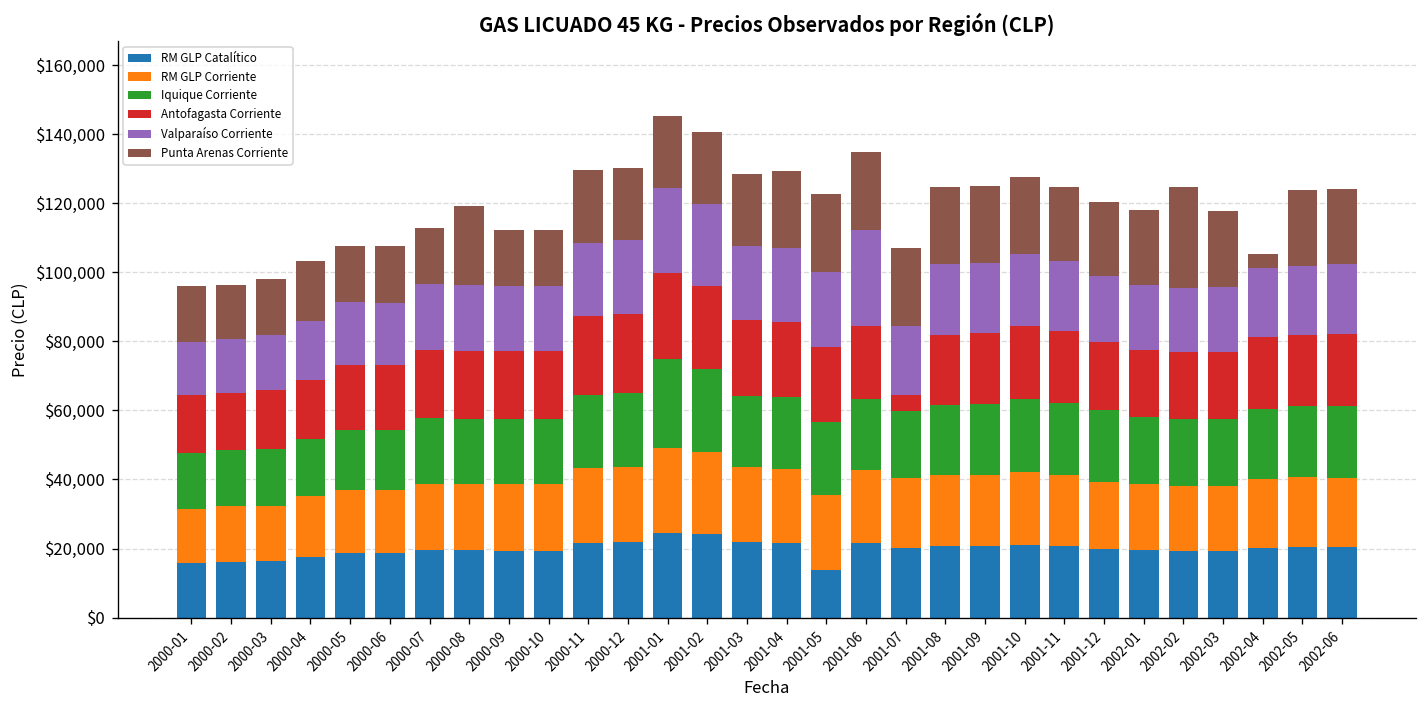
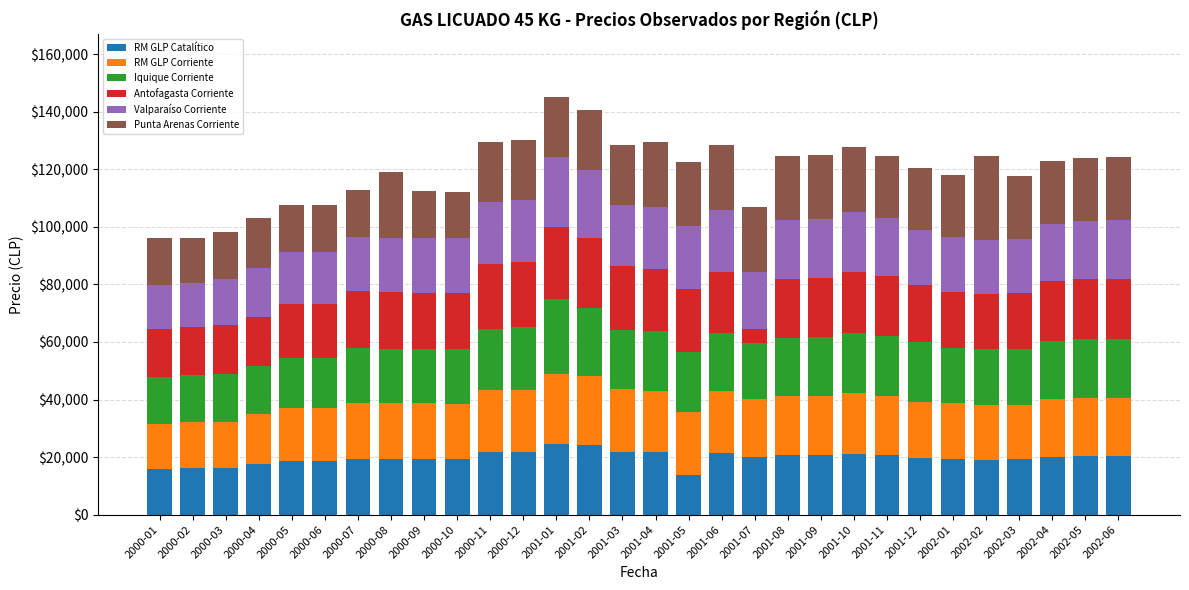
  {
    "RM GLP Catalítico": {
      "2000-01": "$16,000",
      "2000-02": "$16,000",
      "2000-03": "$16,000",
      "2000-04": "$18,000",
      "2000-05": "$19,000",
      "2000-06": "$19,000",
      "2000-07": "$20,000",
      "2000-08": "$19,000",
      "2000-09": "$19,000",
      "2000-10": "$19,000",
      "2000-11": "$22,000",
      "2000-12": "$22,000",
      "2001-01": "$25,000",
      "2001-02": "$24,000",
      "2001-03": "$22,000",
      "2001-04": "$22,000",
      "2001-05": "$14,000",
      "2001-06": "$22,000",
      "2001-07": "$20,000",
      "2001-08": "$21,000",
      "2001-09": "$21,000",
      "2001-10": "$21,000",
      "2001-11": "$21,000",
      "2001-12": "$20,000",
      "2002-01": "$19,000",
      "2002-02": "$19,000",
      "2002-03": "$19,000",
      "2002-04": "$20,000",
      "2002-05": "$20,000",
      "2002-06": "$20,000"
    },
    "RM GLP Corriente": {
      "2000-01": "$16,000",
      "2000-02": "$16,000",
      "2000-03": "$16,000",
      "2000-04": "$18,000",
      "2000-05": "$18,000",
      "2000-06": "$18,000",
      "2000-07": "$19,000",
      "2000-08": "$19,000",
      "2000-09": "$19,000",
      "2000-10": "$19,000",
      "2000-11": "$22,000",
      "2000-12": "$22,000",
      "2001-01": "$24,000",
      "2001-02": "$24,000",
      "2001-03": "$22,000",
      "2001-04": "$21,000",
      "2001-05": "$22,000",
      "2001-06": "$21,000",
      "2001-07": "$20,000",
      "2001-08": "$21,000",
      "2001-09": "$21,000",
      "2001-10": "$21,000",
      "2001-11": "$21,000",
      "2001-12": "$20,000",
      "2002-01": "$19,000",
      "2002-02": "$19,000",
      "2002-03": "$19,000",
      "2002-04": "$20,000",
      "2002-05": "$20,000",
      "2002-06": "$20,000"
    },
    "Iquique Corriente": {
      "2000-01": "$16,000",
      "2000-02": "$16,000",
      "2000-03": "$17,000",
      "2000-04": "$17,000",
      "2000-05": "$17,000",
      "2000-06": "$17,000",
      "2000-07": "$19,000",
      "2000-08": "$19,000",
      "2000-09": "$19,000",
      "2000-10": "$19,000",
      "2000-11": "$21,000",
      "2000-12": "$22,000",
      "2001-01": "$26,000",
      "2001-02": "$24,000",
      "2001-03": "$21,000",
      "2001-04": "$21,000",
      "2001-05": "$21,000",
      "2001-06": "$20,000",
      "2001-07": "$20,000",
      "2001-08": "$20,000",
      "2001-09": "$21,000",
      "2001-10": "$21,000",
      "2001-11": "$21,000",
      "2001-12": "$21,000",
      "2002-01": "$19,000",
      "2002-02": "$19,000",
      "2002-03": "$19,000",
      "2002-04": "$20,000",
      "2002-05": "$21,000",
      "2002-06": "$21,000"
    },
    "Antofagasta Corriente": {
      "2000-01": "$17,000",
      "2000-02": "$17,000",
      "2000-03": "$17,000",
      "2000-04": "$17,000",
      "2000-05": "$19,000",
      "2000-06": "$19,000",
      "2000-07": "$20,000",
      "2000-08": "$20,000",
      "2000-09": "$20,000",
      "2000-10": "$20,000",
      "2000-11": "$23,000",
      "2000-12": "$23,000",
      "2001-01": "$25,000",
      "2001-02": "$24,000",
      "2001-03": "$22,000",
      "2001-04": "$22,000",
      "2001-05": "$22,000",
      "2001-06": "$21,000",
      "2001-07": "$5,000",
      "2001-08": "$20,000",
      "2001-09": "$21,000",
      "2001-10": "$21,000",
      "2001-11": "$21,000",
      "2001-12": "$20,000",
      "2002-01": "$20,000",
      "2002-02": "$19,000",
      "2002-03": "$19,000",
      "2002-04": "$21,000",
      "2002-05": "$21,000",
      "2002-06": "$21,000"
    },
    "Valparaíso Corriente": {
      "2000-01": "$15,000",
      "2000-02": "$15,000",
      "2000-03": "$16,000",
      "2000-04": "$17,000",
      "2000-05": "$18,000",
      "2000-06": "$18,000",
      "2000-07": "$19,000",
      "2000-08": "$19,000",
      "2000-09": "$19,000",
      "2000-10": "$19,000",
      "2000-11": "$21,000",
      "2000-12": "$22,000",
      "2001-01": "$24,000",
      "2001-02": "$24,000",
      "2001-03": "$21,000",
      "2001-04": "$21,000",
      "2001-05": "$22,000",
-     "2001-06": "$28,000",
+     "2001-06": "$21,000",
      "2001-07": "$20,000",
      "2001-08": "$20,000",
      "2001-09": "$20,000",
      "2001-10": "$21,000",
      "2001-11": "$20,000",
      "2001-12": "$19,000",
      "2002-01": "$19,000",
      "2002-02": "$19,000",
      "2002-03": "$19,000",
      "2002-04": "$20,000",
      "2002-05": "$20,000",
      "2002-06": "$20,000"
    },
    "Punta Arenas Corriente": {
      "2000-01": "$16,000",
      "2000-02": "$16,000",
      "2000-03": "$16,000",
      "2000-04": "$17,000",
      "2000-05": "$16,000",
      "2000-06": "$16,000",
      "2000-07": "$16,000",
      "2000-08": "$23,000",
      "2000-09": "$16,000",
      "2000-10": "$16,000",
      "2000-11": "$21,000",
      "2000-12": "$21,000",
      "2001-01": "$21,000",
      "2001-02": "$21,000",
      "2001-03": "$21,000",
      "2001-04": "$23,000",
      "2001-05": "$23,000",
      "2001-06": "$23,000",
      "2001-07": "$23,000",
      "2001-08": "$23,000",
      "2001-09": "$23,000",
      "2001-10": "$23,000",
      "2001-11": "$22,000",
      "2001-12": "$21,000",
      "2002-01": "$22,000",
      "2002-02": "$29,000",
      "2002-03": "$22,000",
-     "2002-04": "$4,000",
+     "2002-04": "$22,000",
      "2002-05": "$22,000",
      "2002-06": "$22,000"
    }
  }
